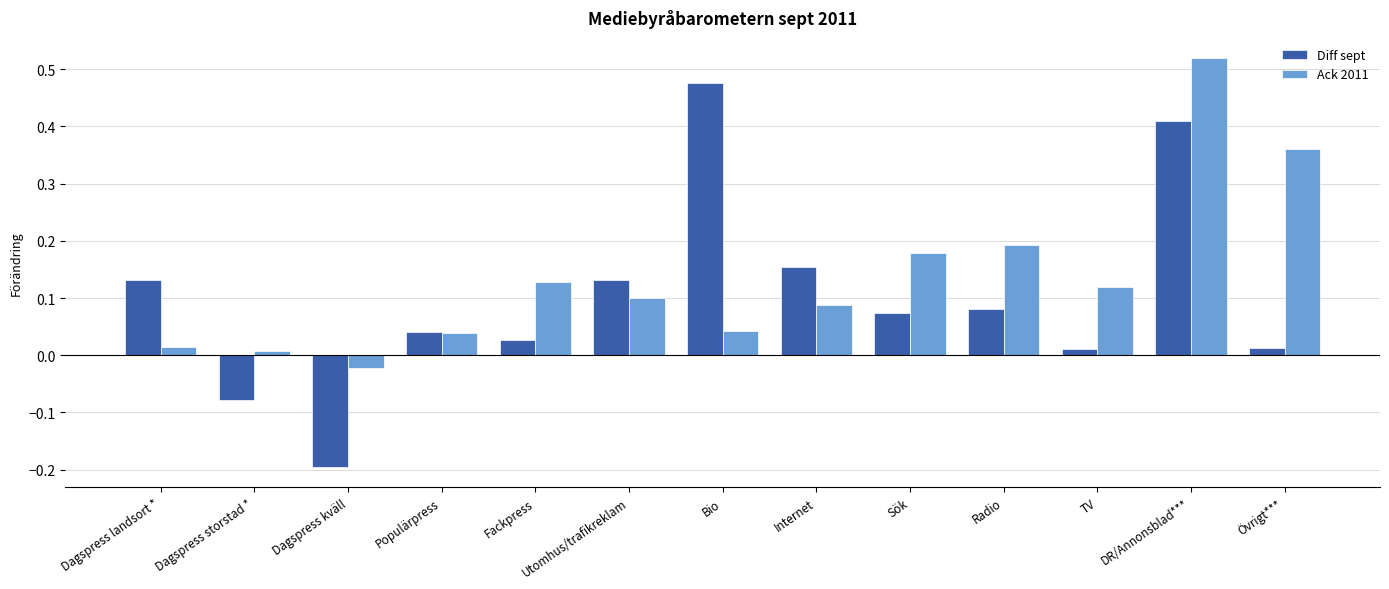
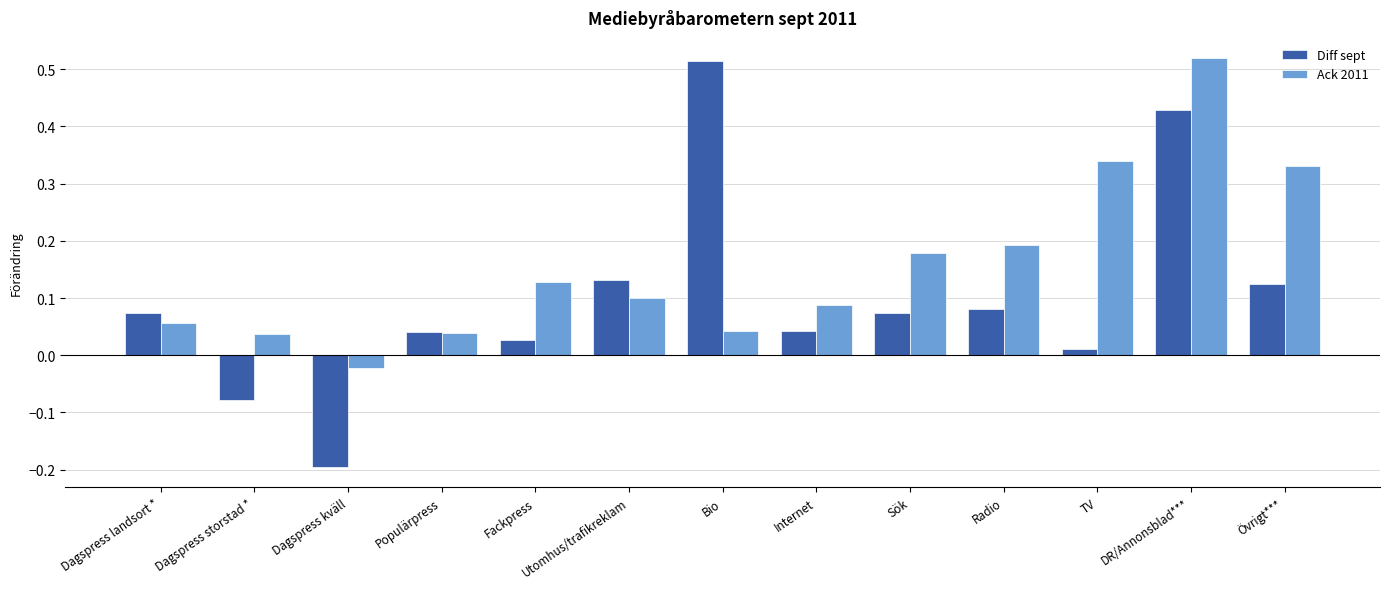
  {
    "Diff sept": {
-     "Dagspress landsort *": 0.13,
+     "Dagspress landsort *": 0.07,
      "Dagspress storstad *": -0.08,
      "Dagspress kväll": -0.20,
      "Populärpress": 0.04,
      "Fackpress": 0.03,
      "Utomhus/trafikreklam": 0.13,
-     "Bio": 0.48,
-     "Internet": 0.15,
+     "Bio": 0.51,
+     "Internet": 0.04,
      "Sök": 0.07,
      "Radio": 0.08,
      "TV": 0.01,
-     "DR/Annonsblad***": 0.41,
-     "Övrigt***": 0.01
+     "DR/Annonsblad***": 0.43,
+     "Övrigt***": 0.12
    },
    "Ack 2011": {
-     "Dagspress landsort *": 0.01,
-     "Dagspress storstad *": 0.01,
+     "Dagspress landsort *": 0.06,
+     "Dagspress storstad *": 0.04,
      "Dagspress kväll": -0.02,
      "Populärpress": 0.04,
      "Fackpress": 0.13,
      "Utomhus/trafikreklam": 0.10,
      "Bio": 0.04,
      "Internet": 0.09,
      "Sök": 0.18,
      "Radio": 0.19,
-     "TV": 0.12,
+     "TV": 0.34,
      "DR/Annonsblad***": 0.52,
-     "Övrigt***": 0.36
+     "Övrigt***": 0.33
    }
  }
